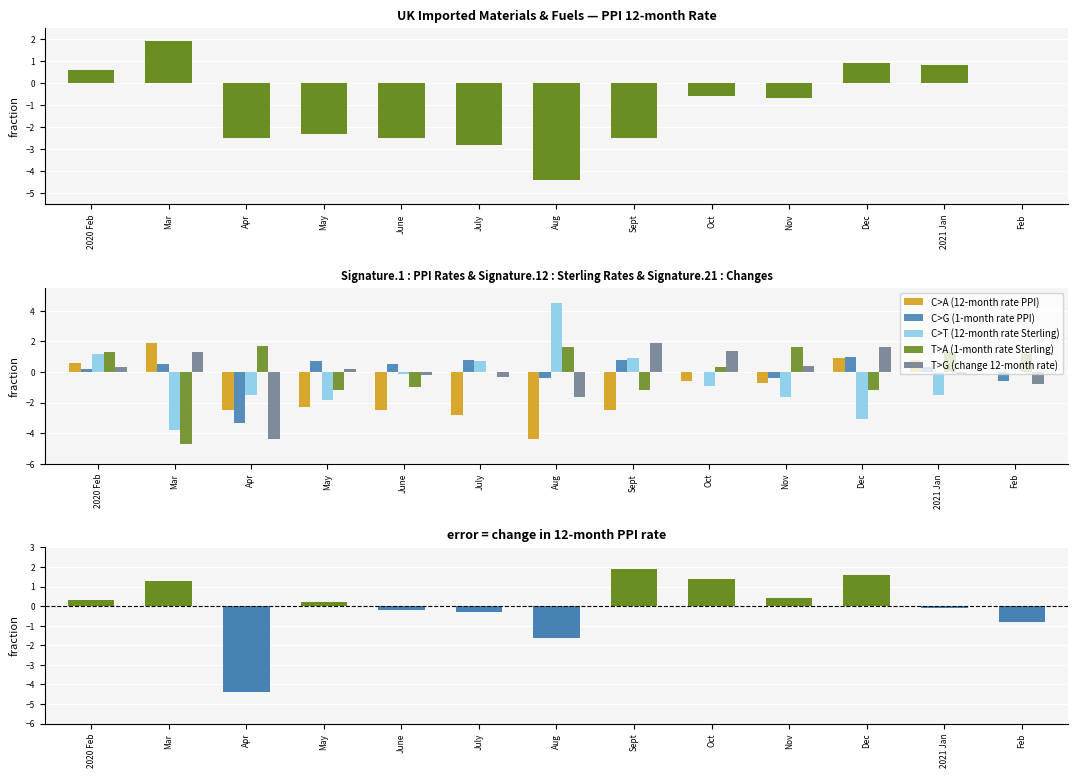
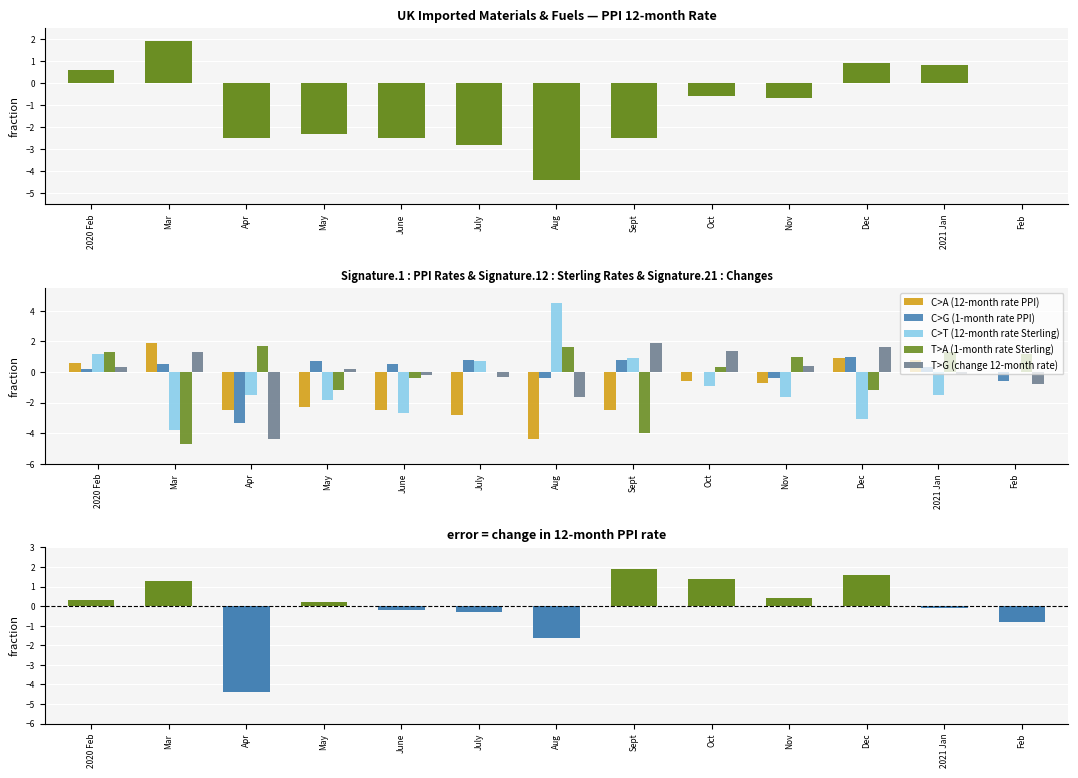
  {
    "UK Imported Materials & Fuels — PPI 12-month Rate": {
      "2020 Feb": 0.6,
      "Mar": 1.9,
      "Apr": -2.5,
      "May": -2.3,
      "June": -2.5,
      "July": -2.8,
      "Aug": -4.4,
      "Sept": -2.5,
      "Oct": -0.6,
      "Nov": -0.7,
      "Dec": 0.9,
      "2021 Jan": 0.8,
      "Feb": 0.0
    },
    "Signature.1 : PPI Rates & Signature.12 : Sterling Rates & Signature.21 : Changes": {
      "C>A (12-month rate PPI)": {
        "2020 Feb": 0.6,
        "Mar": 1.9,
        "Apr": -2.5,
        "May": -2.3,
        "June": -2.5,
        "July": -2.8,
        "Aug": -4.4,
        "Sept": -2.5,
        "Oct": -0.6,
        "Nov": -0.7,
        "Dec": 0.9
      },
      "C>T (12-month rate Sterling)": {
        "2020 Feb": 1.2,
        "Mar": -3.8,
        "Apr": -1.5,
        "May": -1.8,
-       "June": -0.1,
+       "June": -2.7,
        "July": 0.7,
        "Aug": 4.5,
        "Sept": 0.9,
        "Oct": -0.9,
        "Nov": -1.6,
        "Dec": -3.1,
        "2021 Jan": -1.5
      },
      "T>A (1-month rate Sterling)": {
        "2020 Feb": 1.3,
        "Mar": -4.7,
        "Apr": 1.7,
        "May": -1.2,
-       "June": -1.0,
+       "June": -0.4,
        "July": 0.0,
        "Aug": 1.6,
-       "Sept": -1.2,
+       "Sept": -4.0,
        "Oct": 0.3,
-       "Nov": 1.6,
+       "Nov": 1.0,
        "Dec": -1.2
      }
    },
    "error = change in 12-month PPI rate": {
      "2020 Feb": 0.3,
      "Mar": 1.3,
      "Apr": -4.4,
      "May": 0.2,
      "June": -0.2,
      "July": -0.3,
      "Aug": -1.6,
      "Sept": 1.9,
      "Oct": 1.4,
      "Nov": 0.4,
      "Dec": 1.6,
      "Feb": -0.8
    }
  }
